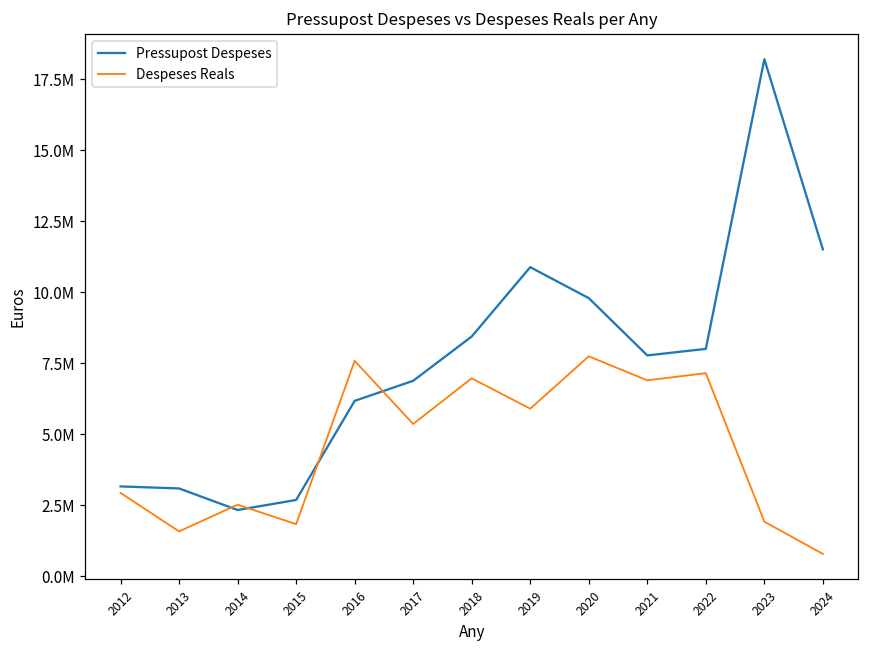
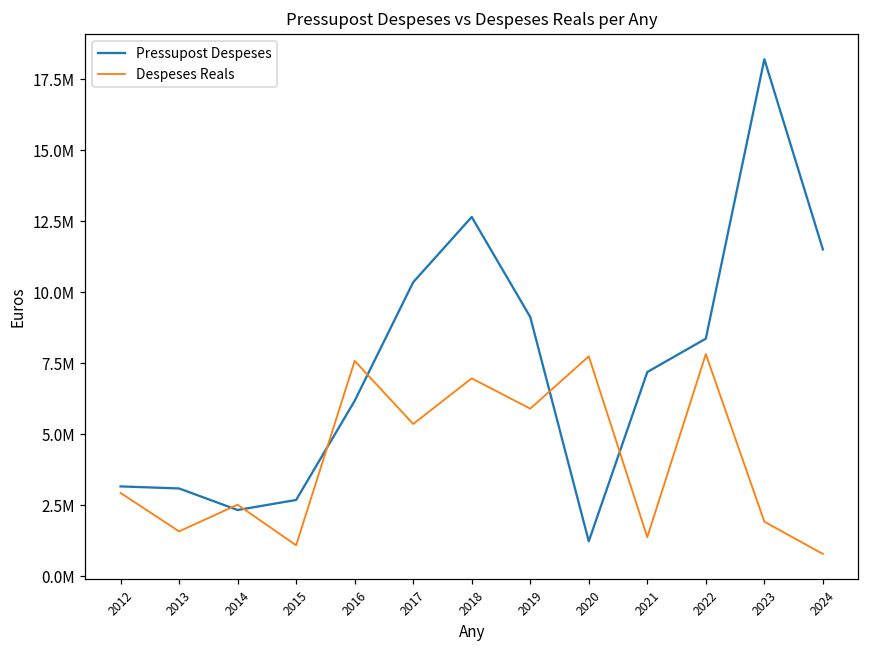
  {
    "Pressupost Despeses": {
      "2012": 3200000,
      "2013": 3100000,
      "2014": 2300000,
      "2015": 2700000,
      "2016": 6200000,
-     "2017": 6900000,
-     "2018": 8400000,
-     "2019": 10900000,
-     "2020": 9800000,
-     "2021": 7800000,
-     "2022": 8000000,
+     "2017": 10400000,
+     "2018": 12700000,
+     "2019": 9100000,
+     "2020": 1200000,
+     "2021": 7200000,
+     "2022": 8400000,
      "2023": 18200000,
      "2024": 11500000
    },
    "Despeses Reals": {
      "2012": 2900000,
      "2013": 1600000,
      "2014": 2500000,
-     "2015": 1800000,
+     "2015": 1100000,
      "2016": 7600000,
      "2017": 5400000,
      "2018": 7000000,
      "2019": 5900000,
      "2020": 7700000,
-     "2021": 6900000,
-     "2022": 7200000,
+     "2021": 1400000,
+     "2022": 7800000,
      "2023": 1900000,
      "2024": 800000
    }
  }
